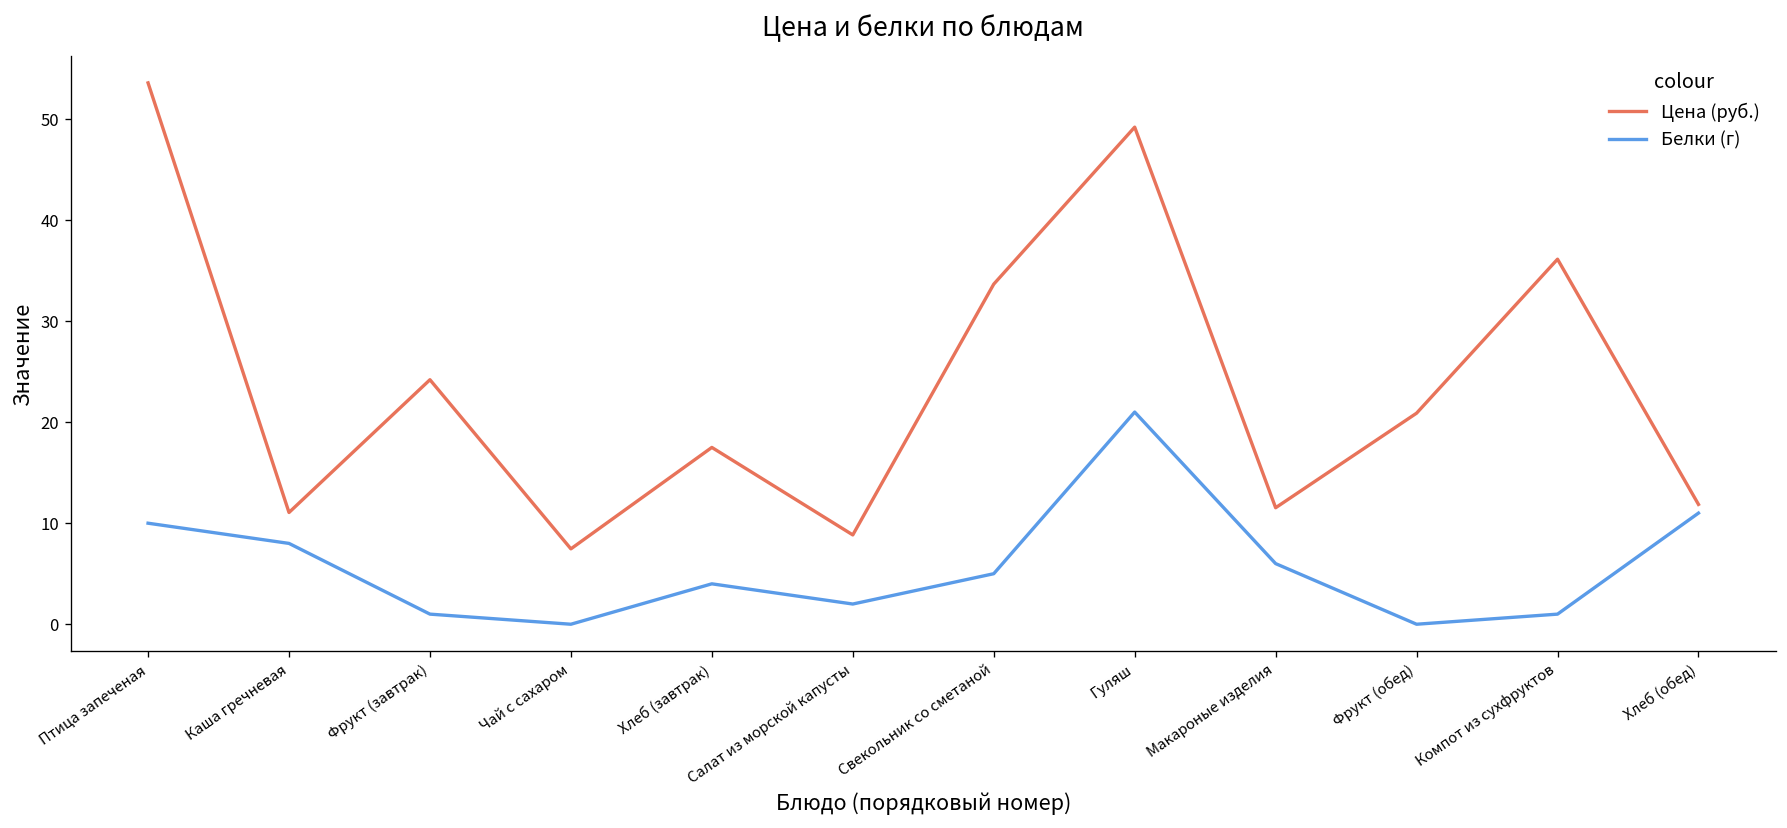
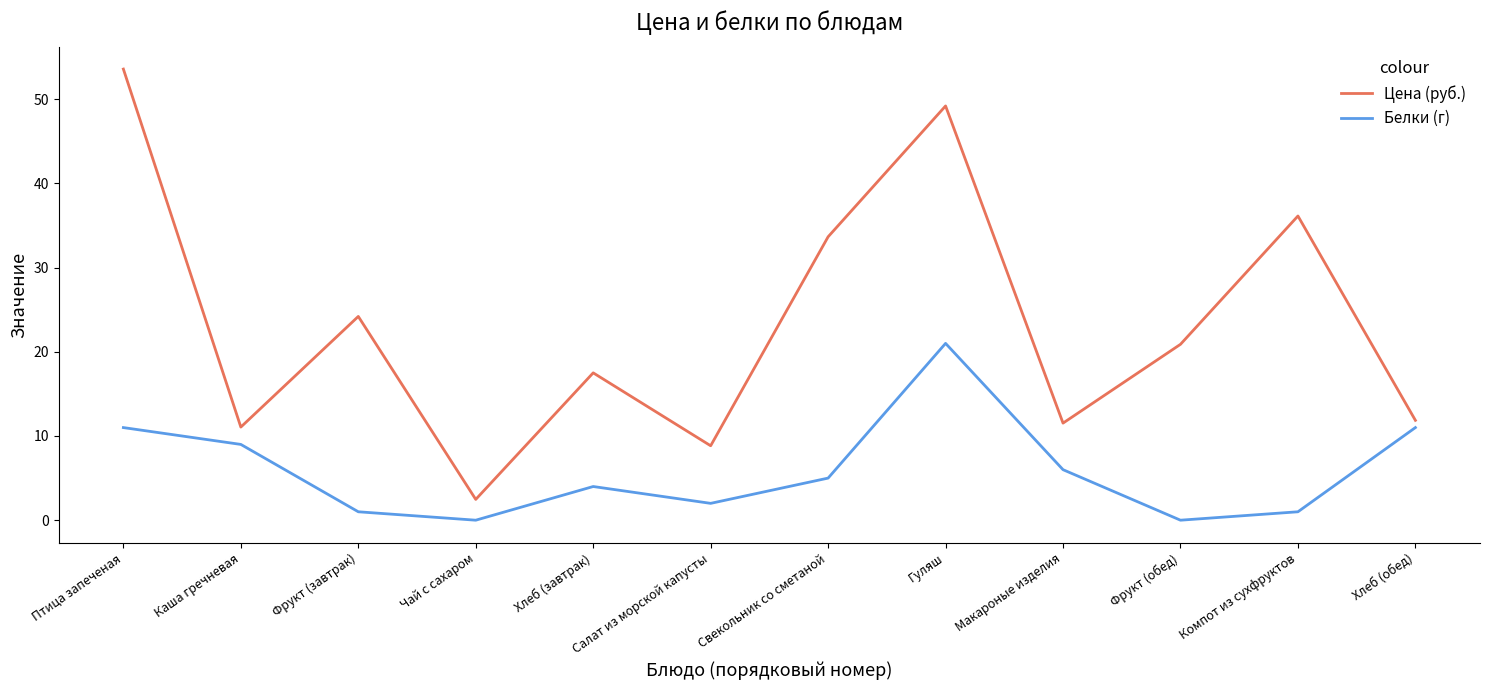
  {
    "Цена (руб.)": {
      "Птица запеченая": 54,
      "Каша гречневая": 11,
      "Фрукт (завтрак)": 24,
-     "Чай с сахаром": 7,
+     "Чай с сахаром": 2,
      "Хлеб (завтрак)": 18,
      "Салат из морской капусты": 9,
      "Свекольник со сметаной": 34,
      "Гуляш": 49,
      "Макароные изделия": 12,
      "Фрукт (обед)": 21,
      "Компот из сухфруктов": 36,
      "Хлеб (обед)": 12
    },
    "Белки (г)": {
-     "Птица запеченая": 10,
-     "Каша гречневая": 8,
+     "Птица запеченая": 11,
+     "Каша гречневая": 9,
      "Фрукт (завтрак)": 1,
      "Чай с сахаром": 0,
      "Хлеб (завтрак)": 4,
      "Салат из морской капусты": 2,
      "Свекольник со сметаной": 5,
      "Гуляш": 21,
      "Макароные изделия": 6,
      "Фрукт (обед)": 0,
      "Компот из сухфруктов": 1,
      "Хлеб (обед)": 11
    }
  }
